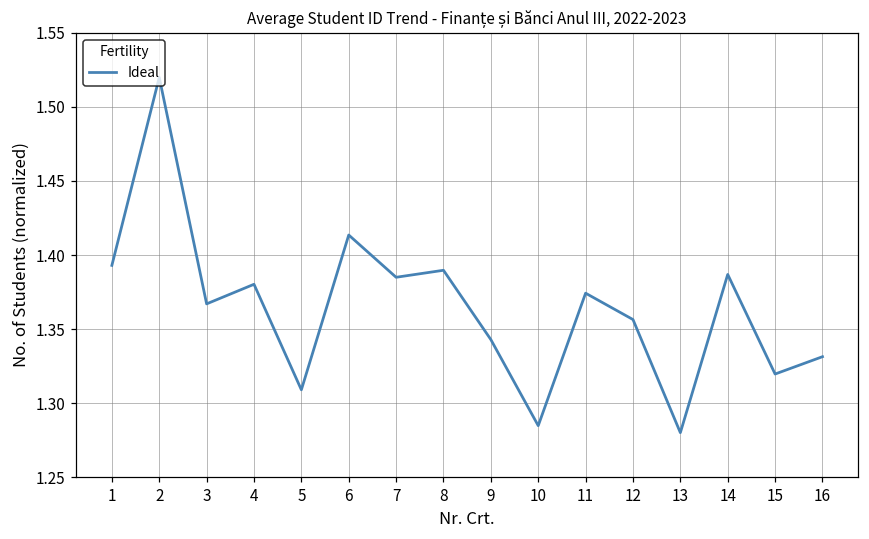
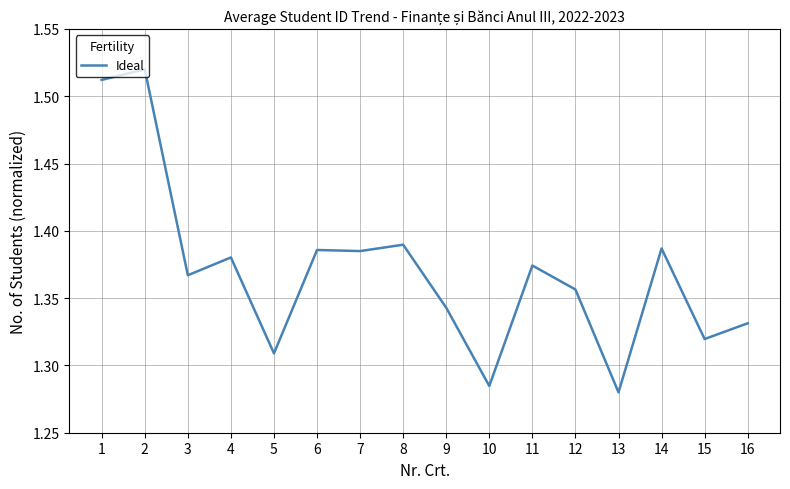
  {
-   "1": 1.393,
+   "1": 1.512,
    "3": 1.367,
    "4": 1.380,
    "5": 1.309,
-   "6": 1.414,
+   "6": 1.386,
    "7": 1.385,
    "8": 1.390,
    "9": 1.343,
    "10": 1.285,
    "11": 1.374,
    "12": 1.356,
    "13": 1.280,
    "14": 1.387,
    "15": 1.320,
    "16": 1.331
  }
